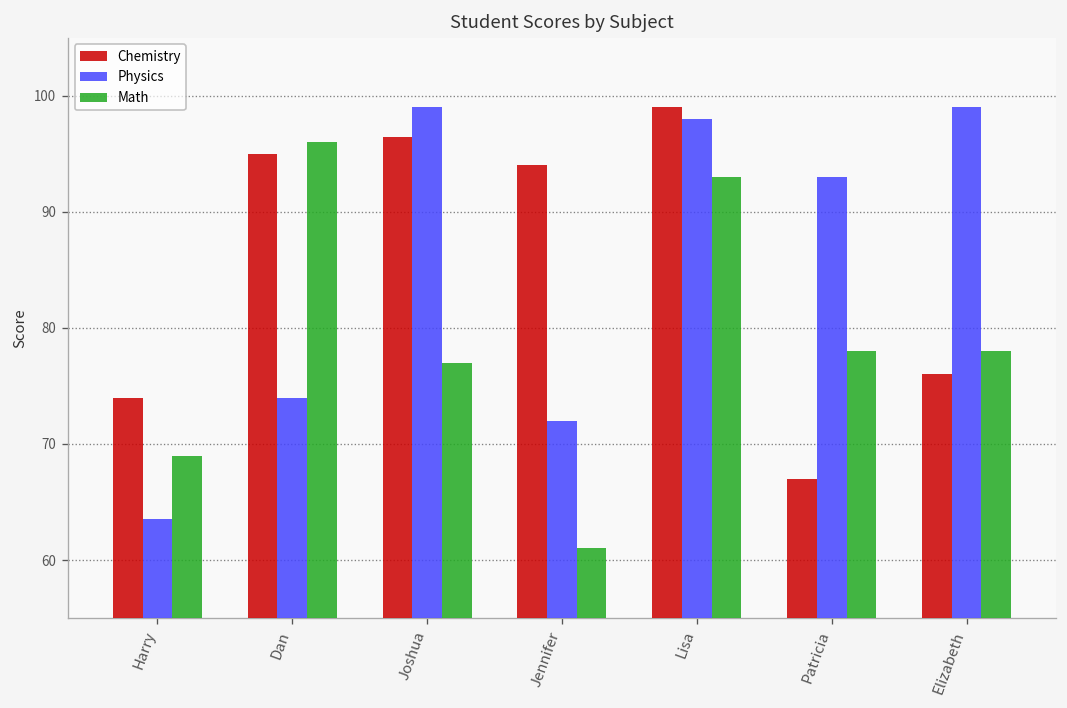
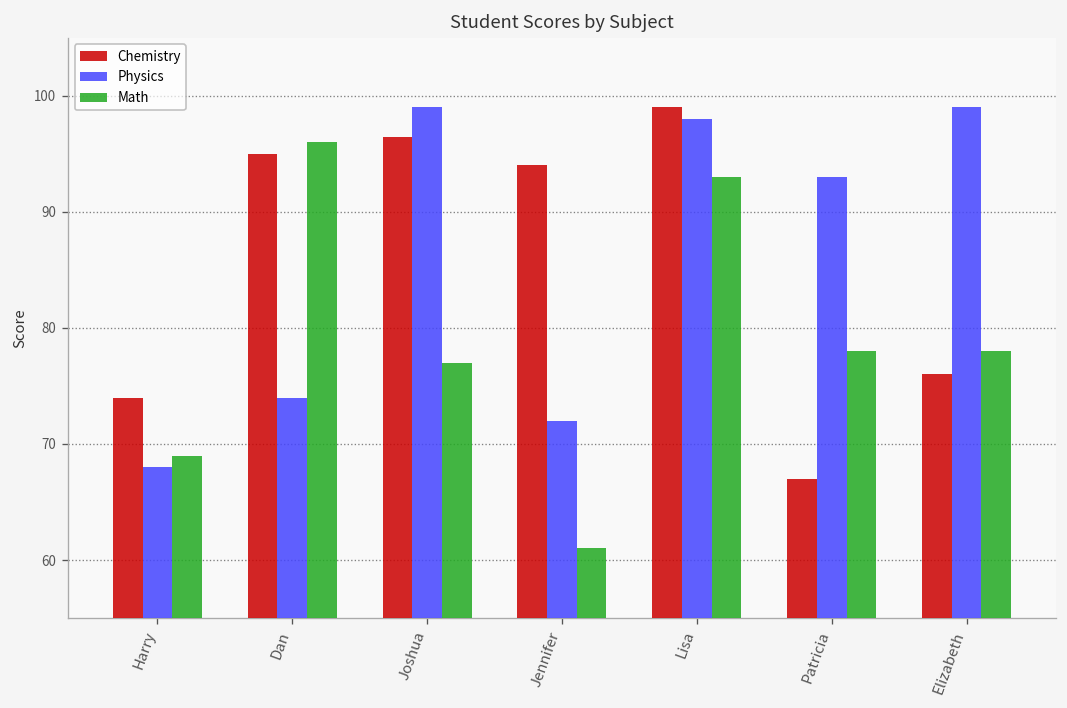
  {
    "Chemistry": {
      "Harry": 74,
      "Dan": 95,
      "Joshua": 96,
      "Jennifer": 94,
      "Lisa": 99,
      "Patricia": 67,
      "Elizabeth": 76
    },
    "Physics": {
-     "Harry": 64,
+     "Harry": 68,
      "Dan": 74,
      "Joshua": 99,
      "Jennifer": 72,
      "Lisa": 98,
      "Patricia": 93,
      "Elizabeth": 99
    },
    "Math": {
      "Harry": 69,
      "Dan": 96,
      "Joshua": 77,
      "Jennifer": 61,
      "Lisa": 93,
      "Patricia": 78,
      "Elizabeth": 78
    }
  }
